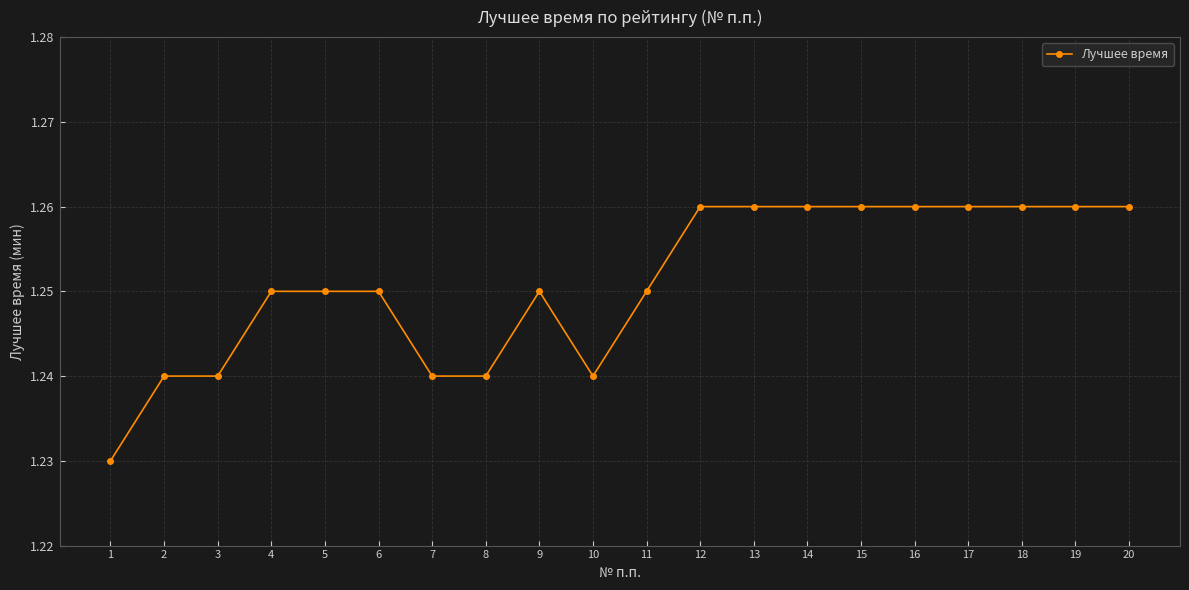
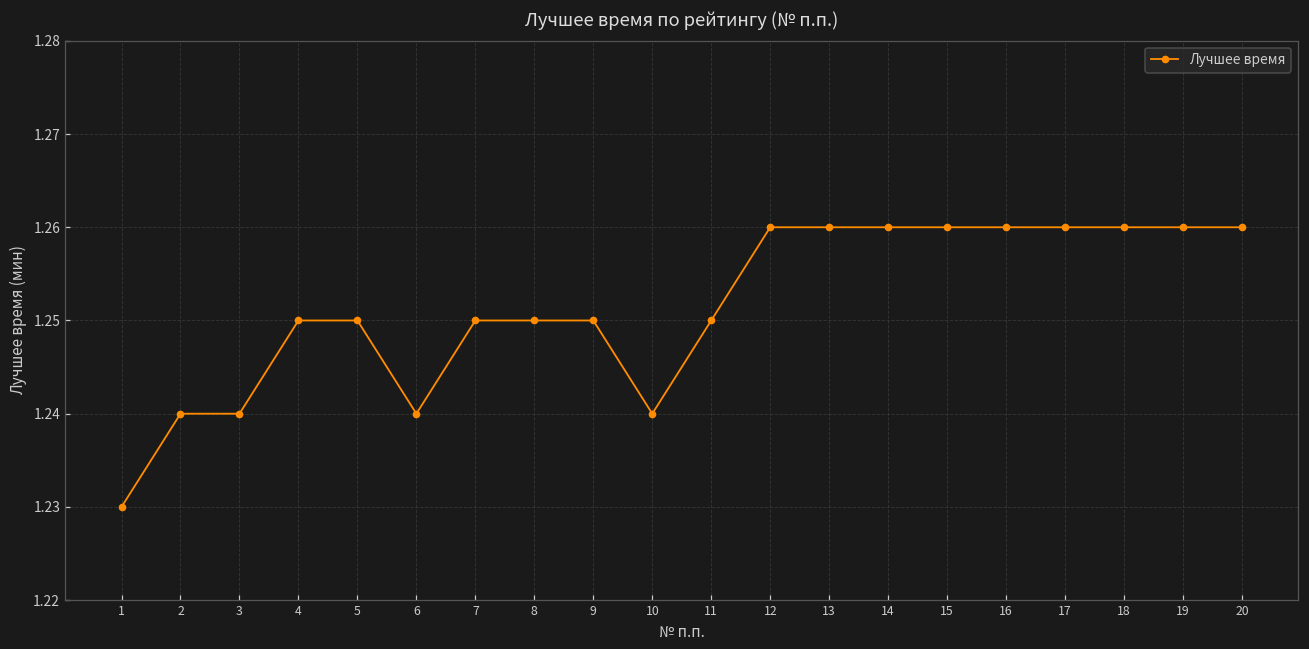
  {
    "1": 1.23,
    "2": 1.24,
    "3": 1.24,
    "4": 1.25,
    "5": 1.25,
-   "6": 1.25,
-   "7": 1.24,
-   "8": 1.24,
+   "6": 1.24,
+   "7": 1.25,
+   "8": 1.25,
    "9": 1.25,
    "10": 1.24,
    "11": 1.25,
    "12": 1.26,
    "13": 1.26,
    "14": 1.26,
    "15": 1.26,
    "16": 1.26,
    "17": 1.26,
    "18": 1.26,
    "19": 1.26,
    "20": 1.26
  }
